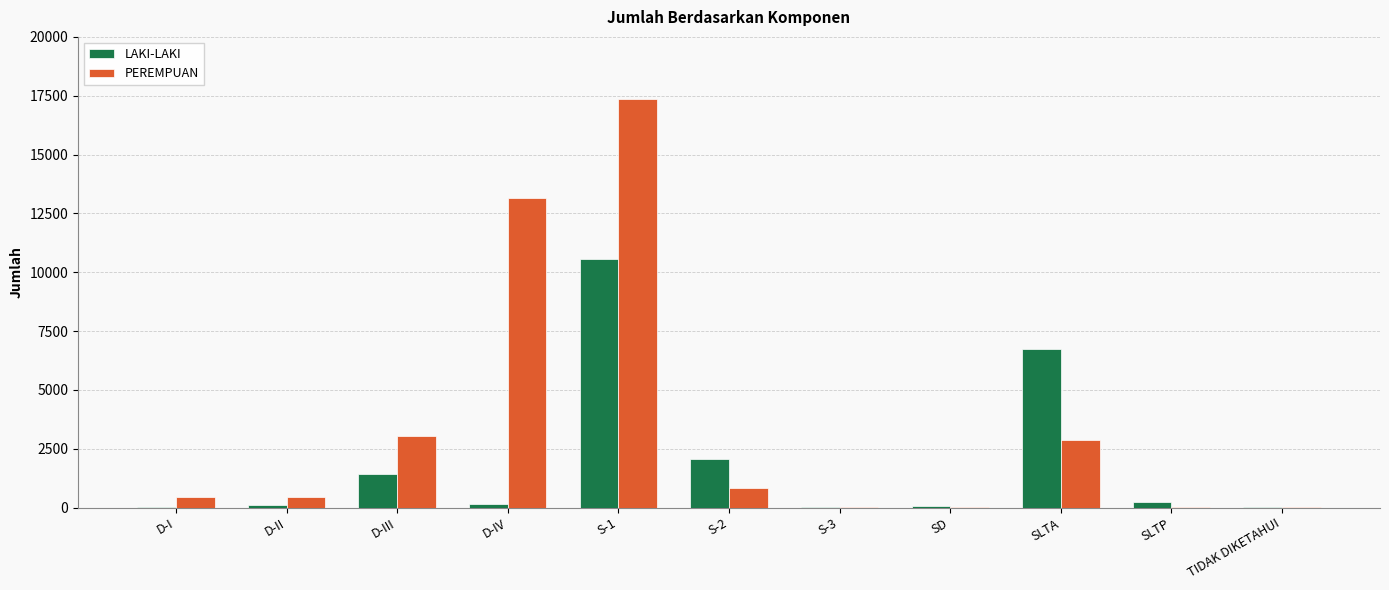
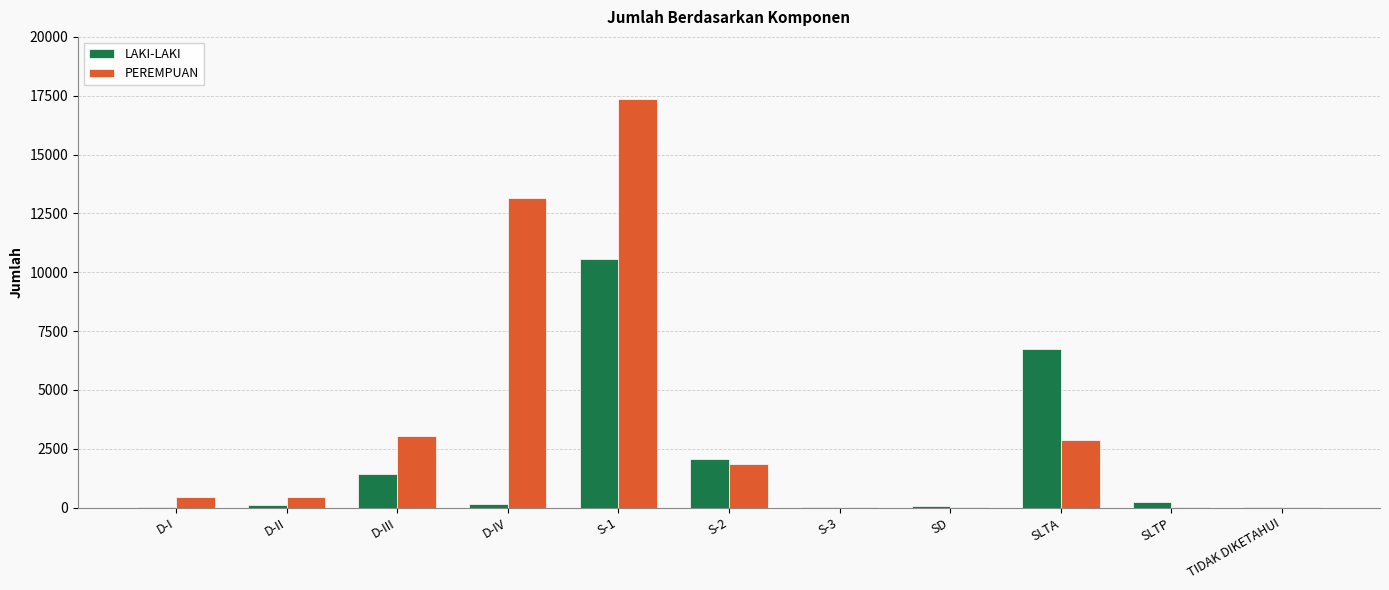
  {
    "LAKI-LAKI": {
      "D-II": 100,
      "D-III": 1400,
      "D-IV": 100,
      "S-1": 10600,
      "S-2": 2100,
      "SLTA": 6700,
      "SLTP": 200
    },
    "PEREMPUAN": {
      "D-I": 500,
      "D-II": 500,
      "D-III": 3000,
      "D-IV": 13100,
      "S-1": 17400,
-     "S-2": 800,
+     "S-2": 1900,
      "SLTA": 2900
    }
  }
